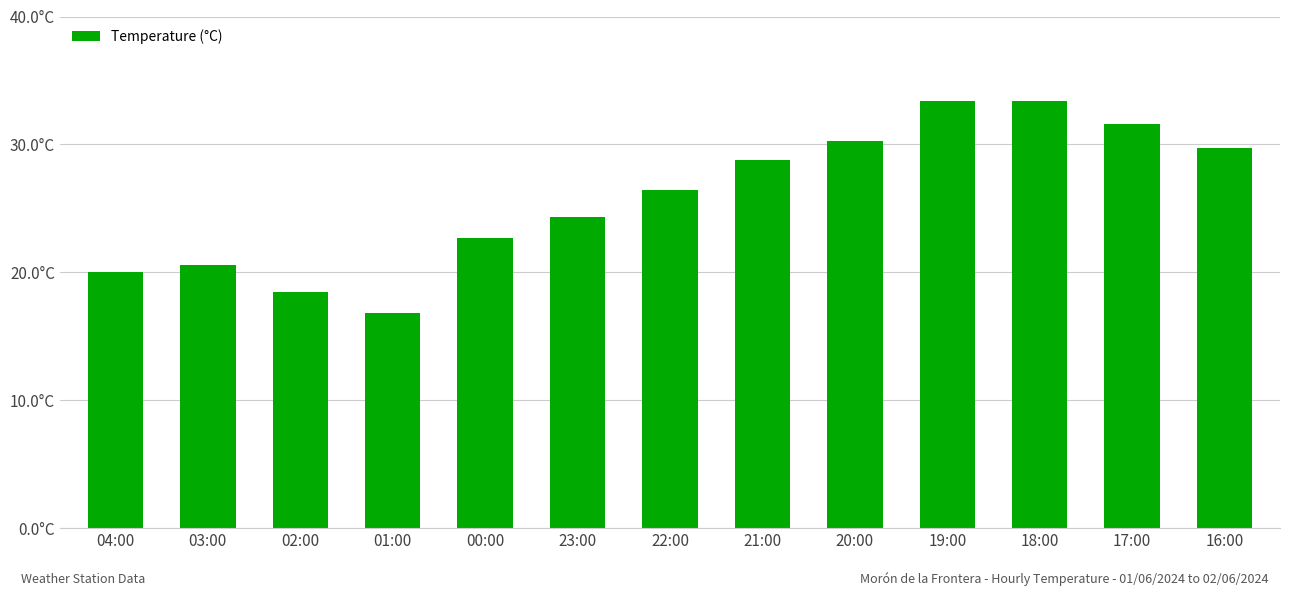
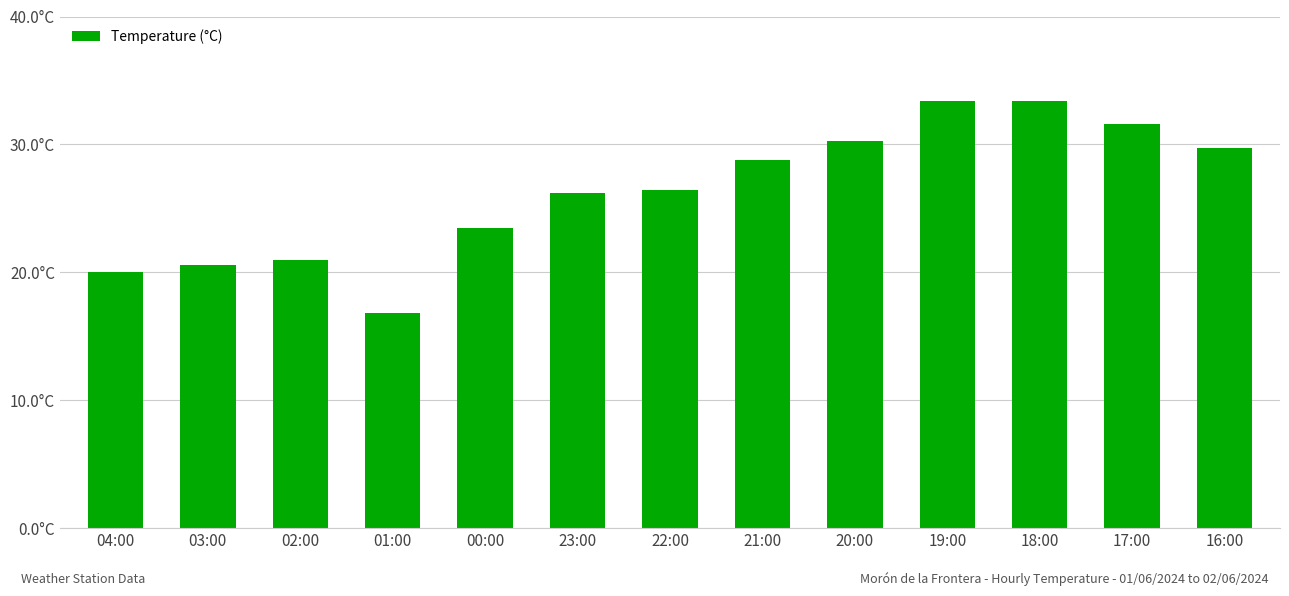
  {
    "04:00": "20.0°C",
    "03:00": "20.6°C",
-   "02:00": "18.5°C",
+   "02:00": "21.0°C",
    "01:00": "16.8°C",
-   "00:00": "22.7°C",
-   "23:00": "24.3°C",
+   "00:00": "23.5°C",
+   "23:00": "26.2°C",
    "22:00": "26.4°C",
    "21:00": "28.8°C",
    "20:00": "30.3°C",
    "19:00": "33.4°C",
    "18:00": "33.4°C",
    "17:00": "31.6°C",
    "16:00": "29.7°C"
  }
